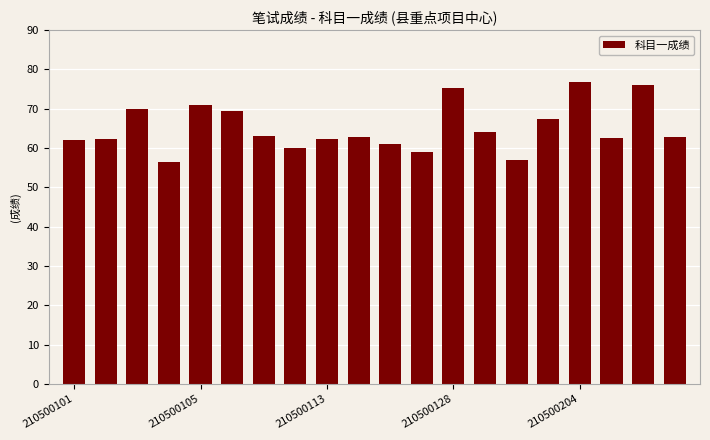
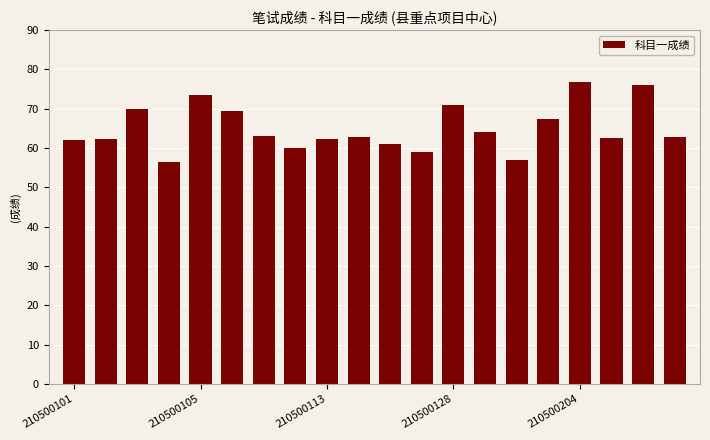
  {
    "210500101": 62,
-   "210500105": 71,
+   "210500105": 74,
    "210500113": 62,
-   "210500128": 75,
+   "210500128": 71,
    "210500204": 77
  }
